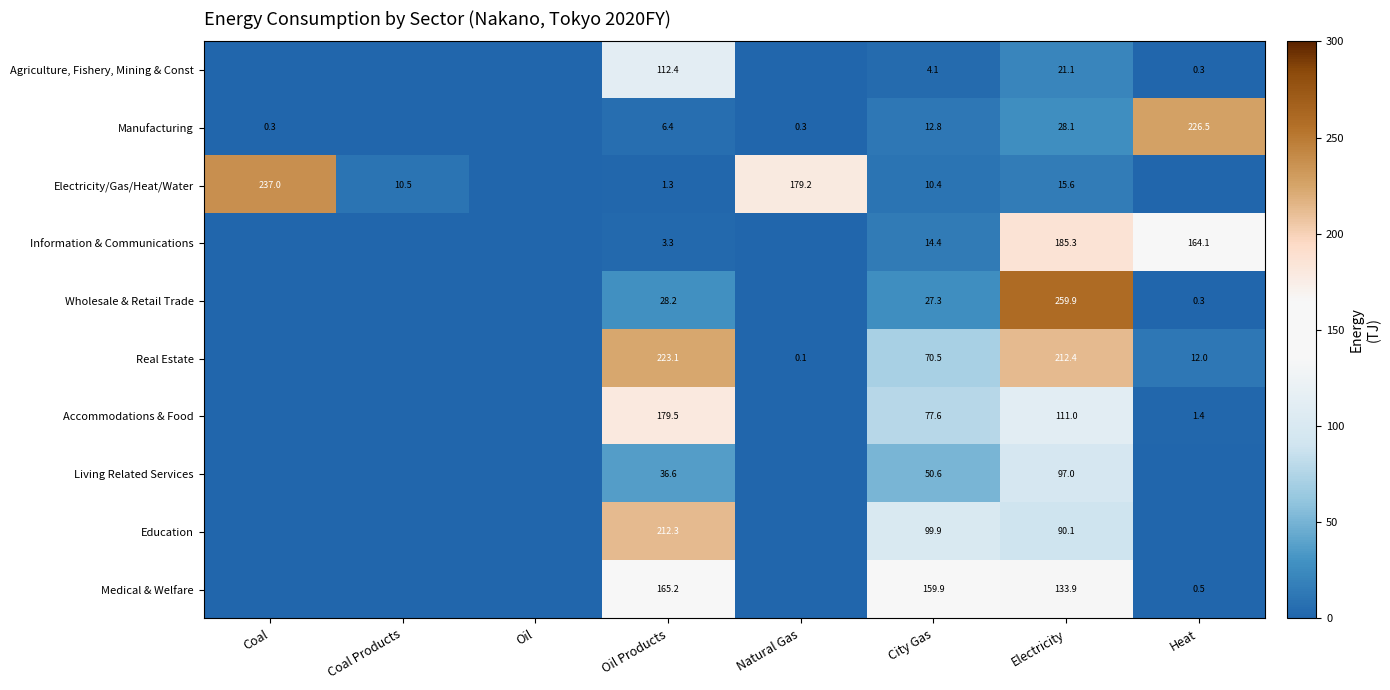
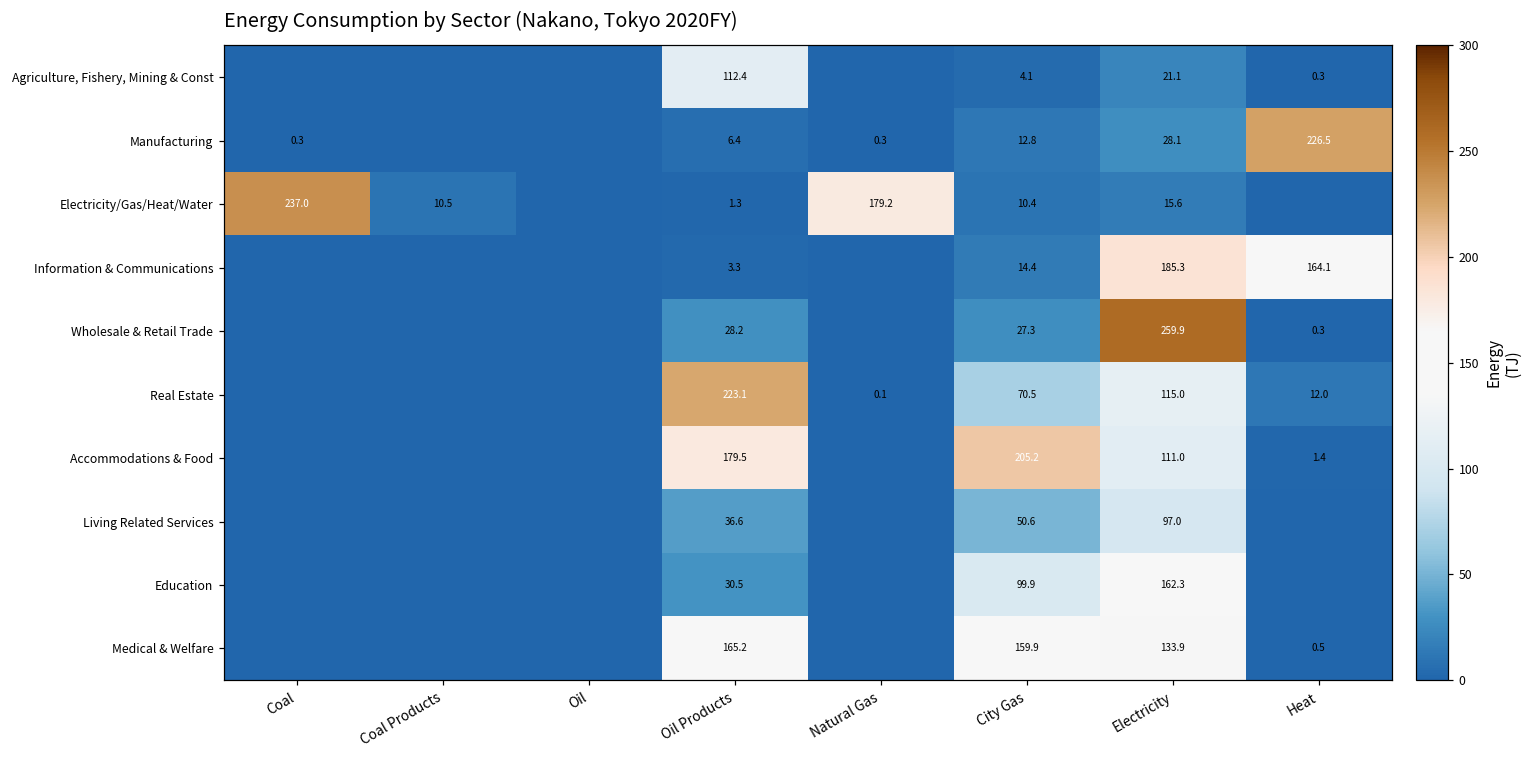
  {
    "Agriculture, Fishery, Mining & Const": {
      "Oil Products": 112.4,
      "City Gas": 4.1,
      "Electricity": 21.1,
      "Heat": 0.3
    },
    "Manufacturing": {
      "Coal": 0.3,
      "Oil Products": 6.4,
      "Natural Gas": 0.3,
      "City Gas": 12.8,
      "Electricity": 28.1,
      "Heat": 226.5
    },
    "Electricity/Gas/Heat/Water": {
      "Coal": 237.0,
      "Coal Products": 10.5,
      "Oil Products": 1.3,
      "Natural Gas": 179.2,
      "City Gas": 10.4,
      "Electricity": 15.6
    },
    "Information & Communications": {
      "Oil Products": 3.3,
      "City Gas": 14.4,
      "Electricity": 185.3,
      "Heat": 164.1
    },
    "Wholesale & Retail Trade": {
      "Oil Products": 28.2,
      "City Gas": 27.3,
      "Electricity": 259.9,
      "Heat": 0.3
    },
    "Real Estate": {
      "Oil Products": 223.1,
      "Natural Gas": 0.1,
      "City Gas": 70.5,
-     "Electricity": 212.4,
+     "Electricity": 115.0,
      "Heat": 12.0
    },
    "Accommodations & Food": {
      "Oil Products": 179.5,
-     "City Gas": 77.6,
+     "City Gas": 205.2,
      "Electricity": 111.0,
      "Heat": 1.4
    },
    "Living Related Services": {
      "Oil Products": 36.6,
      "City Gas": 50.6,
      "Electricity": 97.0
    },
    "Education": {
-     "Oil Products": 212.3,
+     "Oil Products": 30.5,
      "City Gas": 99.9,
-     "Electricity": 90.1
+     "Electricity": 162.3
    },
    "Medical & Welfare": {
      "Oil Products": 165.2,
      "City Gas": 159.9,
      "Electricity": 133.9,
      "Heat": 0.5
    }
  }
